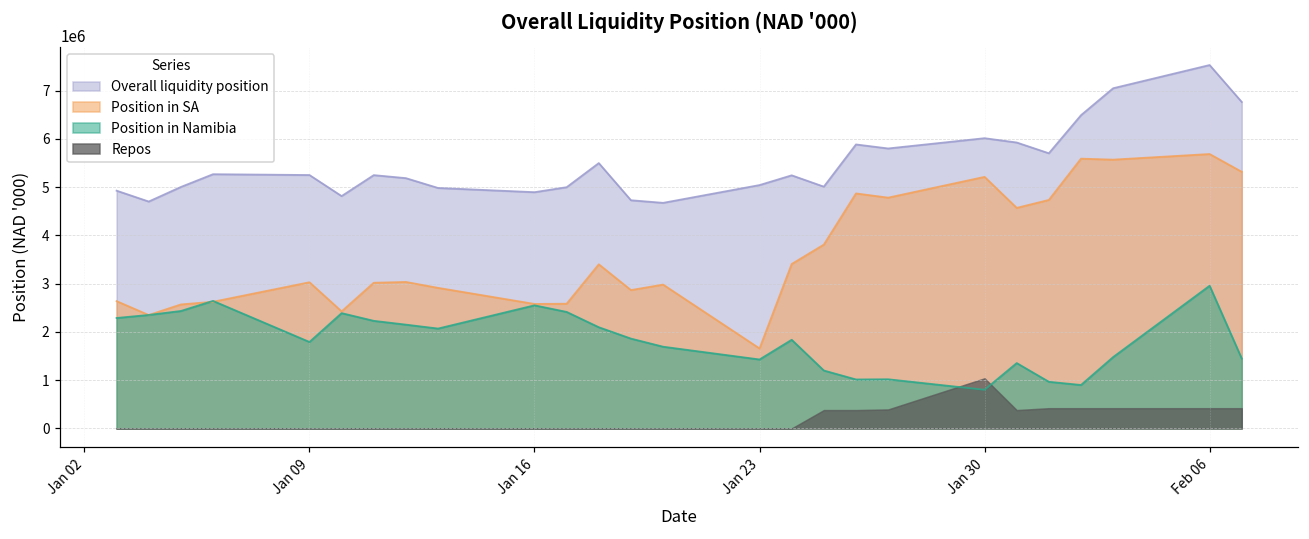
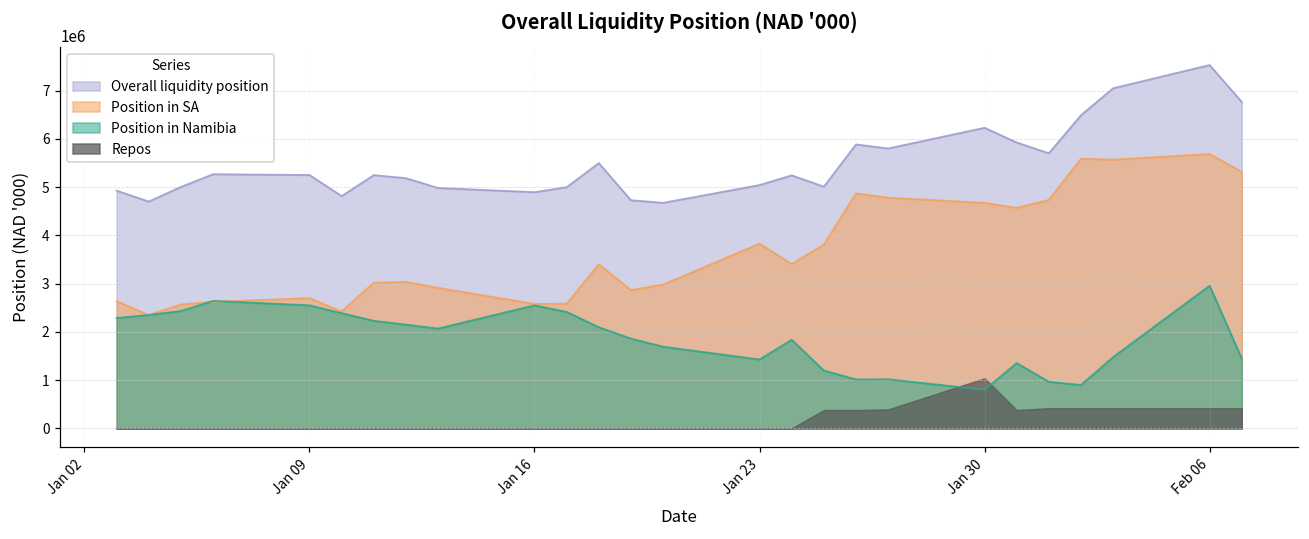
  {
    "Overall liquidity position": {
      "Jan 09": 5200000,
      "Jan 16": 4900000,
      "Jan 23": 5000000,
-     "Jan 30": 6000000,
+     "Jan 30": 6200000,
      "Feb 06": 7500000
    },
    "Position in SA": {
-     "Jan 09": 3000000,
-     "Jan 23": 1700000,
-     "Jan 30": 5200000,
+     "Jan 09": 2700000,
+     "Jan 23": 3800000,
+     "Jan 30": 4700000,
      "Feb 06": 5700000
    },
    "Position in Namibia": {
-     "Jan 09": 1800000,
+     "Jan 09": 2600000,
      "Jan 23": 1400000,
      "Jan 30": 800000,
      "Feb 06": 3000000
    },
    "Repos": {
      "Jan 09": 0,
      "Jan 16": 0,
      "Jan 23": 0,
      "Jan 30": 1000000,
      "Feb 06": 400000
    }
  }
